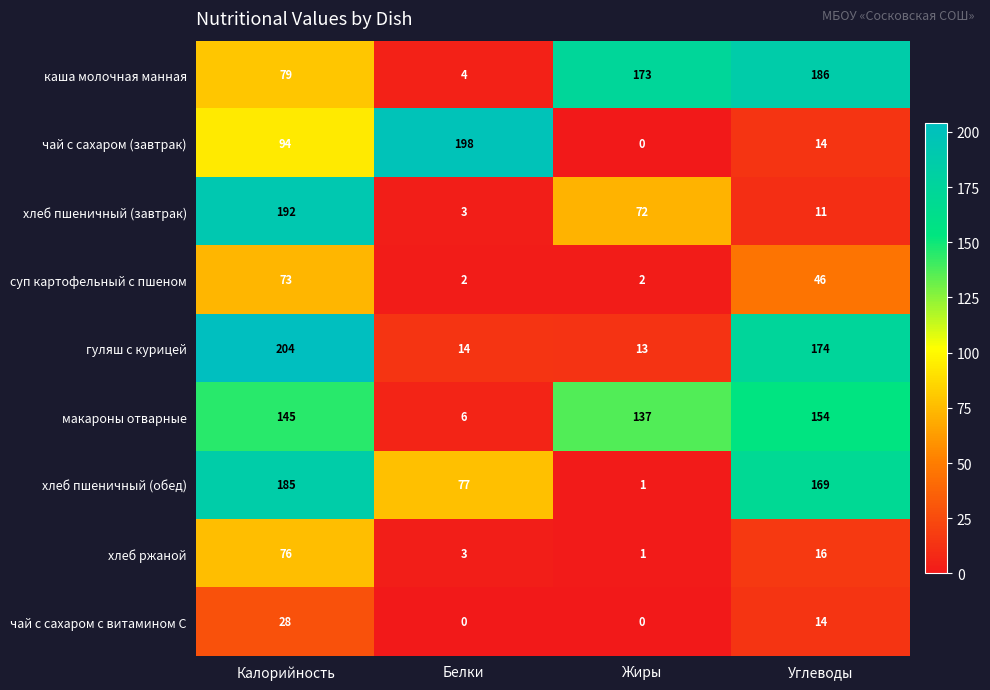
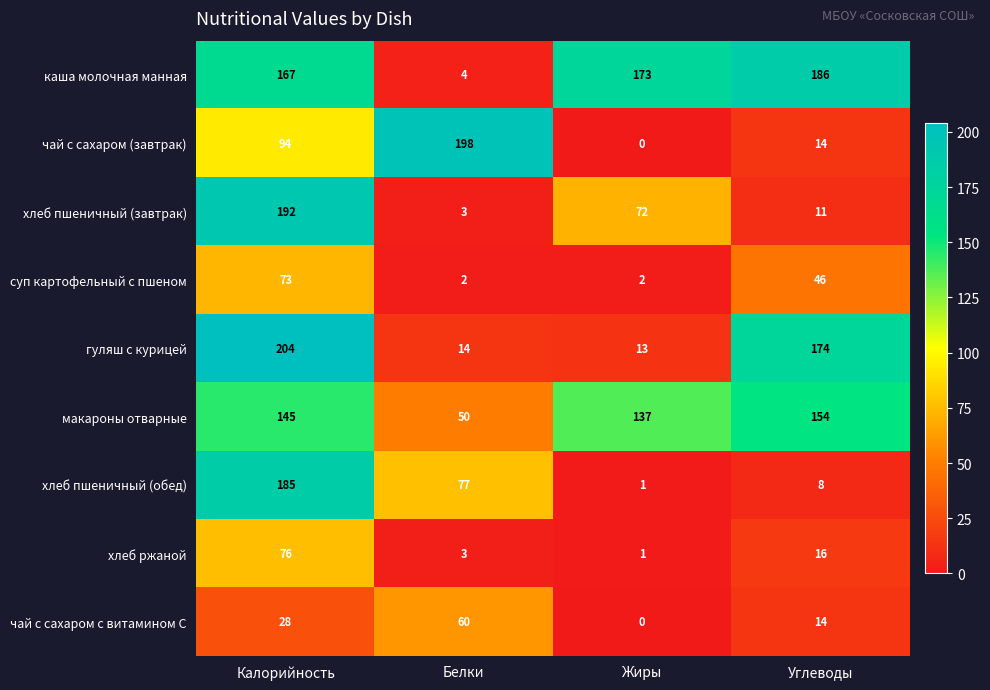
  {
    "каша молочная манная": {
-     "Калорийность": 79,
+     "Калорийность": 167,
      "Белки": 4,
      "Жиры": 173,
      "Углеводы": 186
    },
    "чай с сахаром (завтрак)": {
      "Калорийность": 94,
      "Белки": 198,
      "Жиры": 0,
      "Углеводы": 14
    },
    "хлеб пшеничный (завтрак)": {
      "Калорийность": 192,
      "Белки": 3,
      "Жиры": 72,
      "Углеводы": 11
    },
    "суп картофельный с пшеном": {
      "Калорийность": 73,
      "Белки": 2,
      "Жиры": 2,
      "Углеводы": 46
    },
    "гуляш с курицей": {
      "Калорийность": 204,
      "Белки": 14,
      "Жиры": 13,
      "Углеводы": 174
    },
    "макароны отварные": {
      "Калорийность": 145,
-     "Белки": 6,
+     "Белки": 50,
      "Жиры": 137,
      "Углеводы": 154
    },
    "хлеб пшеничный (обед)": {
      "Калорийность": 185,
      "Белки": 77,
      "Жиры": 1,
-     "Углеводы": 169
+     "Углеводы": 8
    },
    "хлеб ржаной": {
      "Калорийность": 76,
      "Белки": 3,
      "Жиры": 1,
      "Углеводы": 16
    },
    "чай с сахаром с витамином С": {
      "Калорийность": 28,
-     "Белки": 0,
+     "Белки": 60,
      "Жиры": 0,
      "Углеводы": 14
    }
  }
